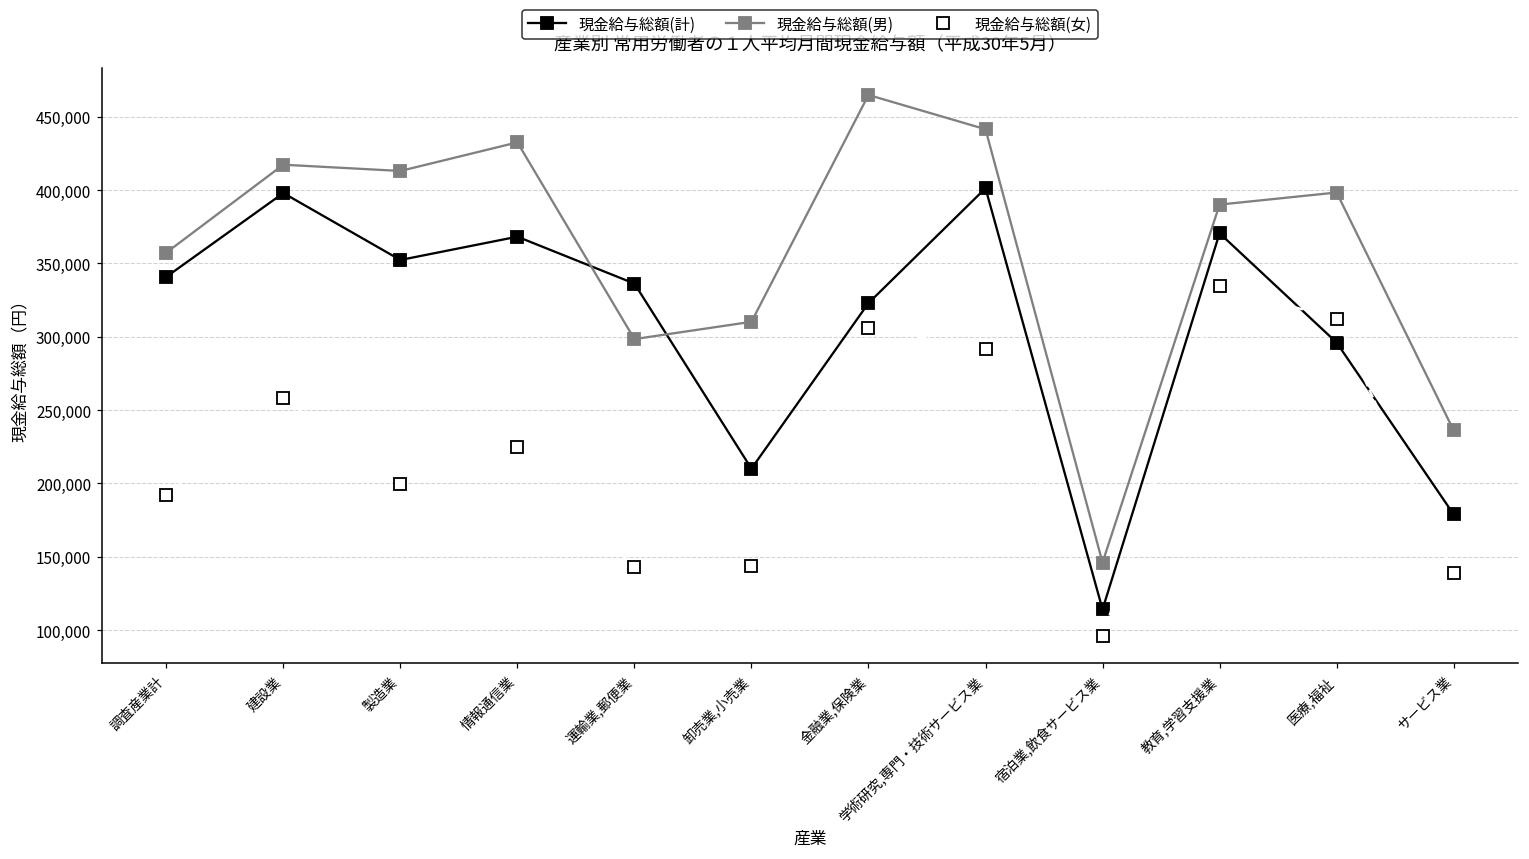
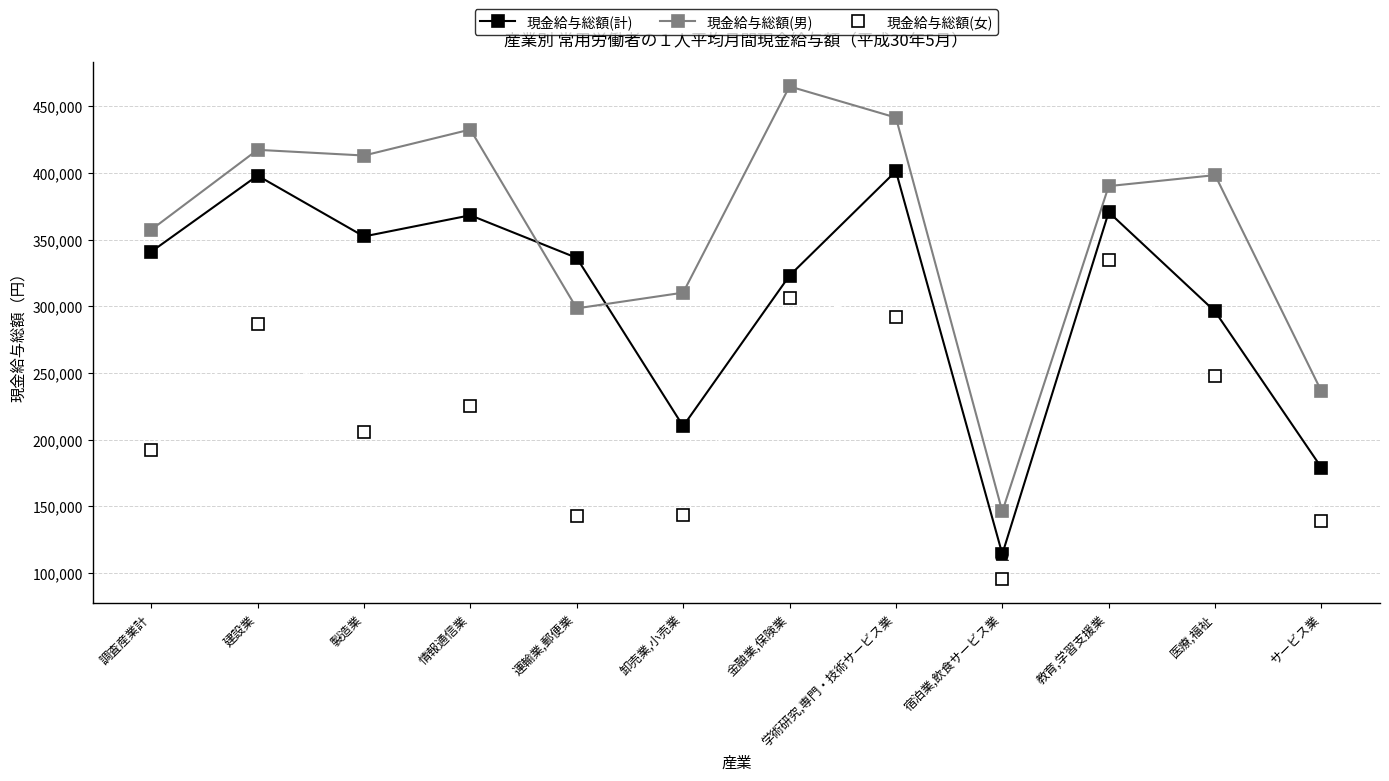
  {
    "現金給与総額(計)": {
      "調査産業計": "341,000",
      "建設業": "398,000",
      "製造業": "352,000",
      "情報通信業": "368,000",
      "運輸業,郵便業": "336,000",
      "卸売業,小売業": "210,000",
      "金融業,保険業": "323,000",
      "学術研究,専門・技術サービス業": "401,000",
      "宿泊業,飲食サービス業": "114,000",
      "教育,学習支援業": "371,000",
      "医療,福祉": "296,000",
      "サービス業": "179,000"
    },
    "現金給与総額(男)": {
      "調査産業計": "357,000",
      "建設業": "417,000",
      "製造業": "413,000",
      "情報通信業": "432,000",
      "運輸業,郵便業": "298,000",
      "卸売業,小売業": "310,000",
      "金融業,保険業": "465,000",
      "学術研究,専門・技術サービス業": "441,000",
      "宿泊業,飲食サービス業": "146,000",
      "教育,学習支援業": "390,000",
      "医療,福祉": "398,000",
      "サービス業": "236,000"
    },
    "現金給与総額(女)": {
      "調査産業計": "192,000",
-     "建設業": "258,000",
-     "製造業": "200,000",
+     "建設業": "287,000",
+     "製造業": "206,000",
      "情報通信業": "225,000",
      "運輸業,郵便業": "143,000",
      "卸売業,小売業": "144,000",
      "金融業,保険業": "306,000",
      "学術研究,専門・技術サービス業": "292,000",
      "宿泊業,飲食サービス業": "96,000",
      "教育,学習支援業": "334,000",
-     "医療,福祉": "312,000",
+     "医療,福祉": "247,000",
      "サービス業": "139,000"
    }
  }
